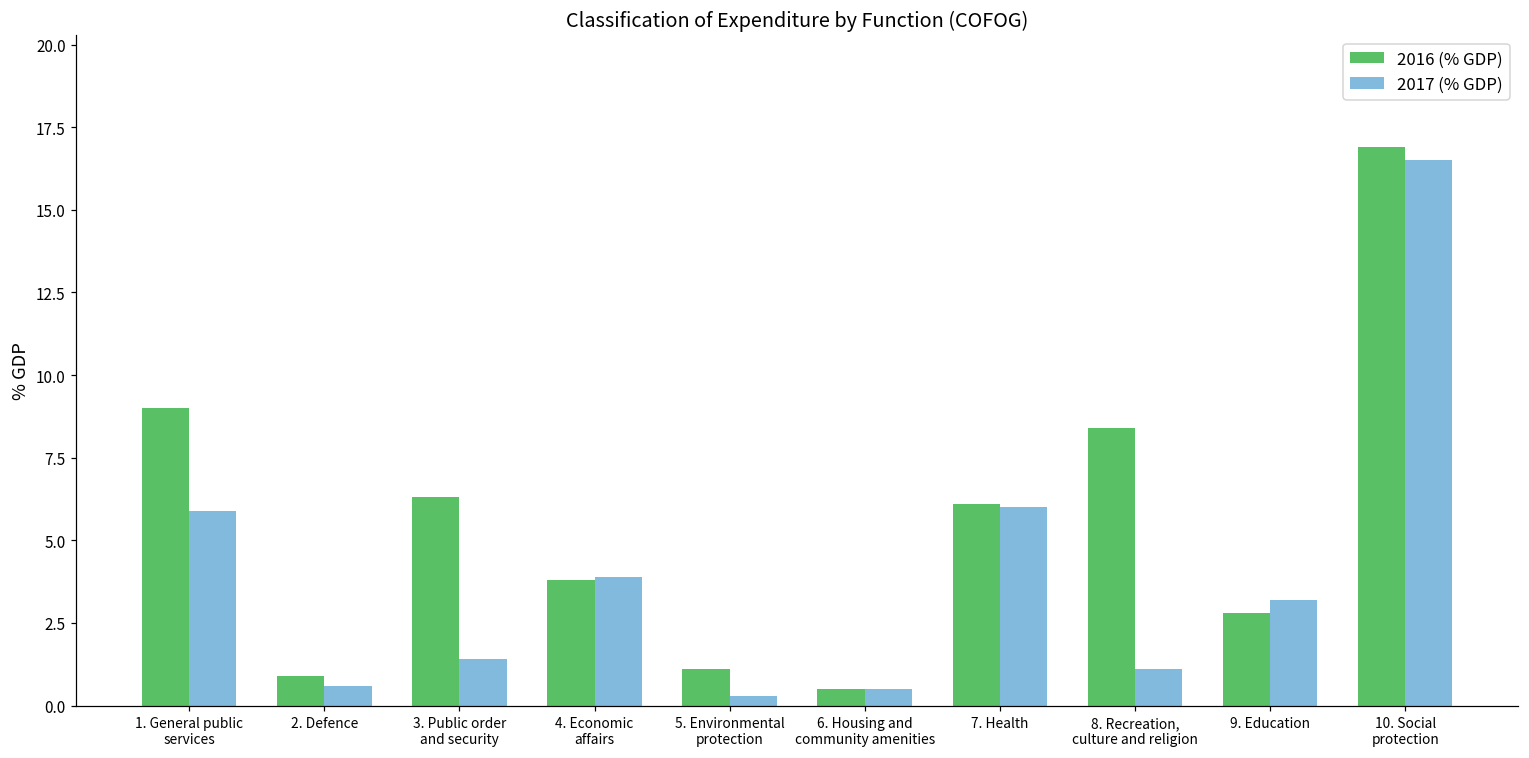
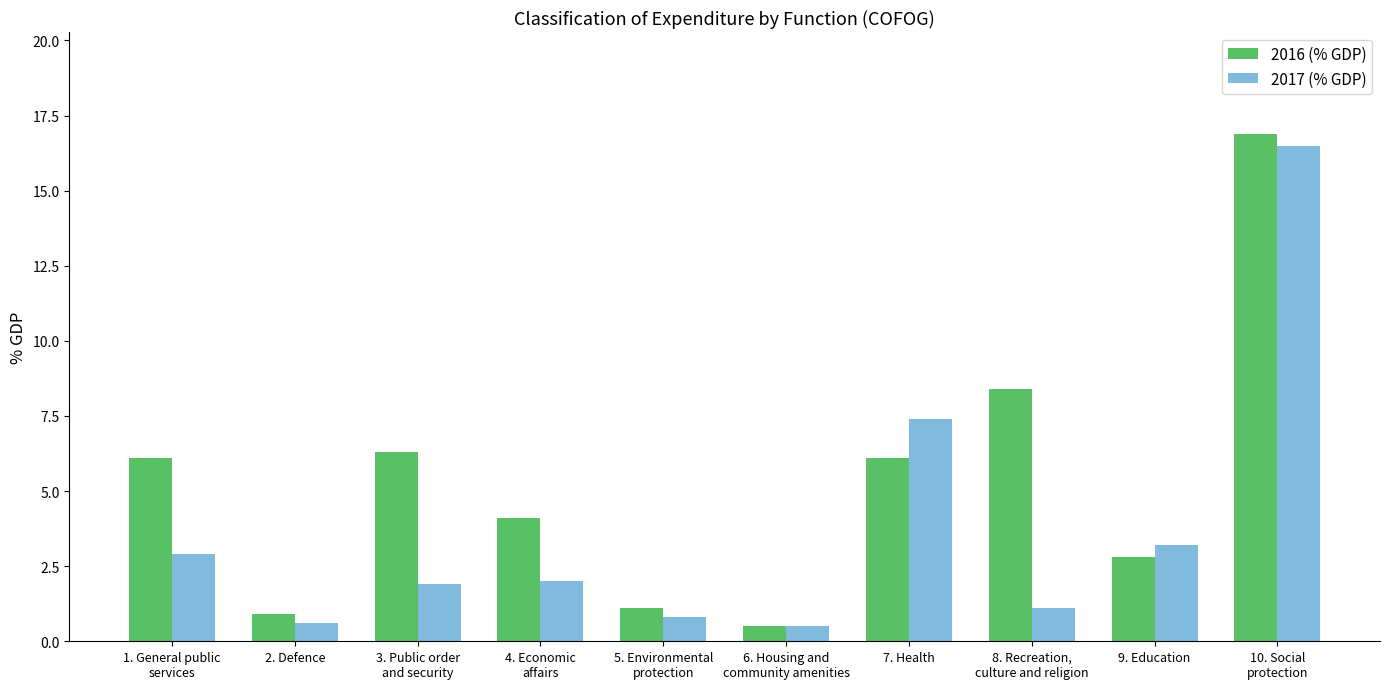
  {
    "2016 (% GDP)": {
-     "1. General public services": 9.0,
+     "1. General public services": 6.1,
      "2. Defence": 0.9,
      "3. Public order and security": 6.3,
-     "4. Economic affairs": 3.8,
+     "4. Economic affairs": 4.1,
      "5. Environmental protection": 1.1,
      "6. Housing and community amenities": 0.5,
      "7. Health": 6.1,
      "8. Recreation, culture and religion": 8.4,
      "9. Education": 2.8,
      "10. Social protection": 16.9
    },
    "2017 (% GDP)": {
-     "1. General public services": 5.9,
+     "1. General public services": 2.9,
      "2. Defence": 0.6,
-     "3. Public order and security": 1.4,
-     "4. Economic affairs": 3.9,
-     "5. Environmental protection": 0.3,
+     "3. Public order and security": 1.9,
+     "4. Economic affairs": 2.0,
+     "5. Environmental protection": 0.8,
      "6. Housing and community amenities": 0.5,
-     "7. Health": 6.0,
+     "7. Health": 7.4,
      "8. Recreation, culture and religion": 1.1,
      "9. Education": 3.2,
      "10. Social protection": 16.5
    }
  }
